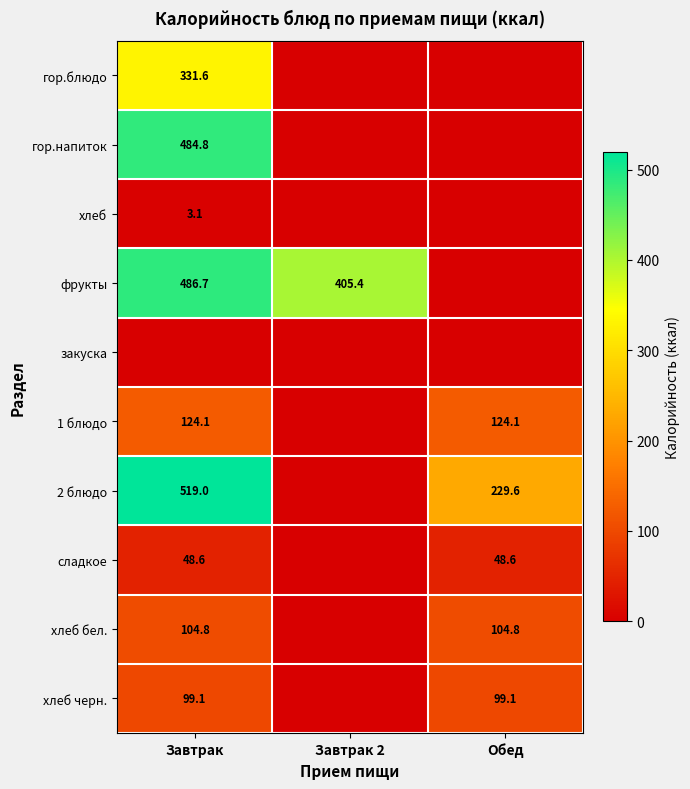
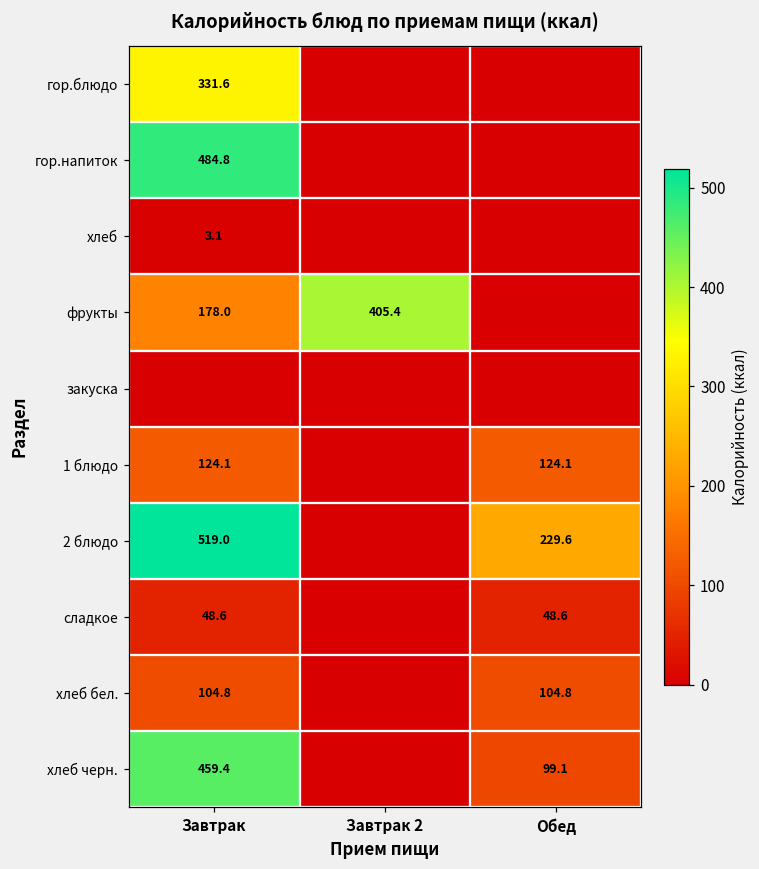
  {
    "гор.блюдо": {
      "Завтрак": 331.6
    },
    "гор.напиток": {
      "Завтрак": 484.8
    },
    "хлеб": {
      "Завтрак": 3.1
    },
    "фрукты": {
-     "Завтрак": 486.7,
+     "Завтрак": 178.0,
      "Завтрак 2": 405.4
    },
    "1 блюдо": {
      "Завтрак": 124.1,
      "Обед": 124.1
    },
    "2 блюдо": {
      "Завтрак": 519.0,
      "Обед": 229.6
    },
    "сладкое": {
      "Завтрак": 48.6,
      "Обед": 48.6
    },
    "хлеб бел.": {
      "Завтрак": 104.8,
      "Обед": 104.8
    },
    "хлеб черн.": {
-     "Завтрак": 99.1,
+     "Завтрак": 459.4,
      "Обед": 99.1
    }
  }
